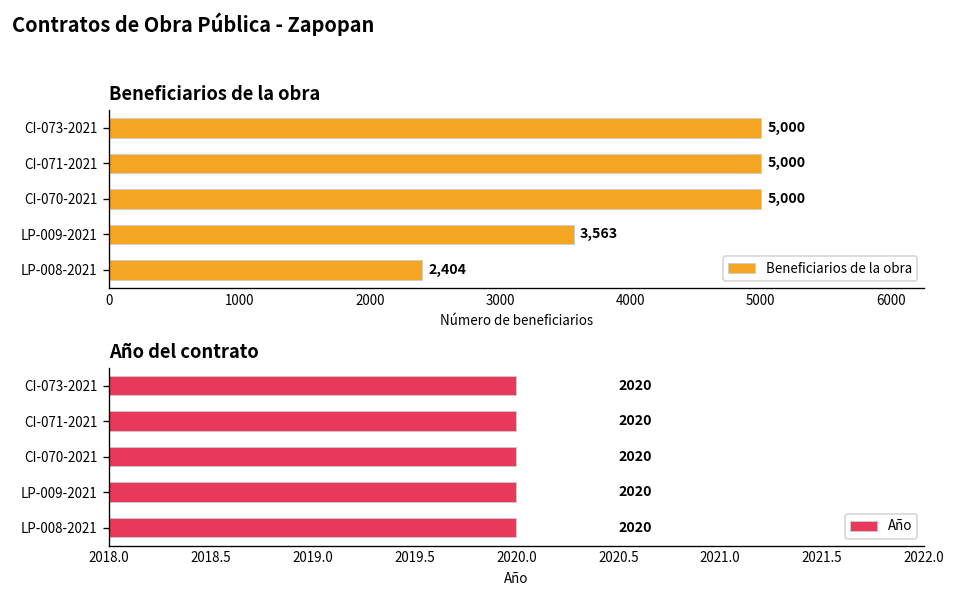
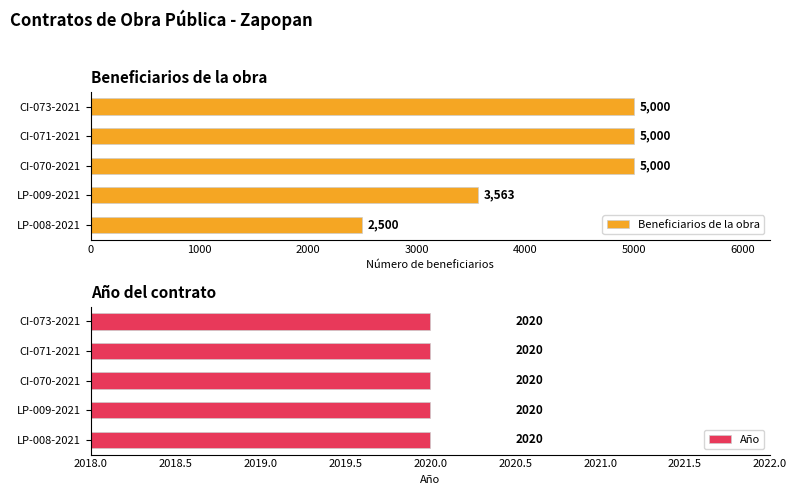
  {
    "Beneficiarios de la obra": {
      "CI-073-2021": "5,000",
      "CI-071-2021": "5,000",
      "CI-070-2021": "5,000",
      "LP-009-2021": "3,563",
-     "LP-008-2021": "2,404"
+     "LP-008-2021": "2,500"
    },
    "Año del contrato": {
      "CI-073-2021": "2020.00",
      "CI-071-2021": "2020.00",
      "CI-070-2021": "2020.00",
      "LP-009-2021": "2020.00",
      "LP-008-2021": "2020.00"
    }
  }
